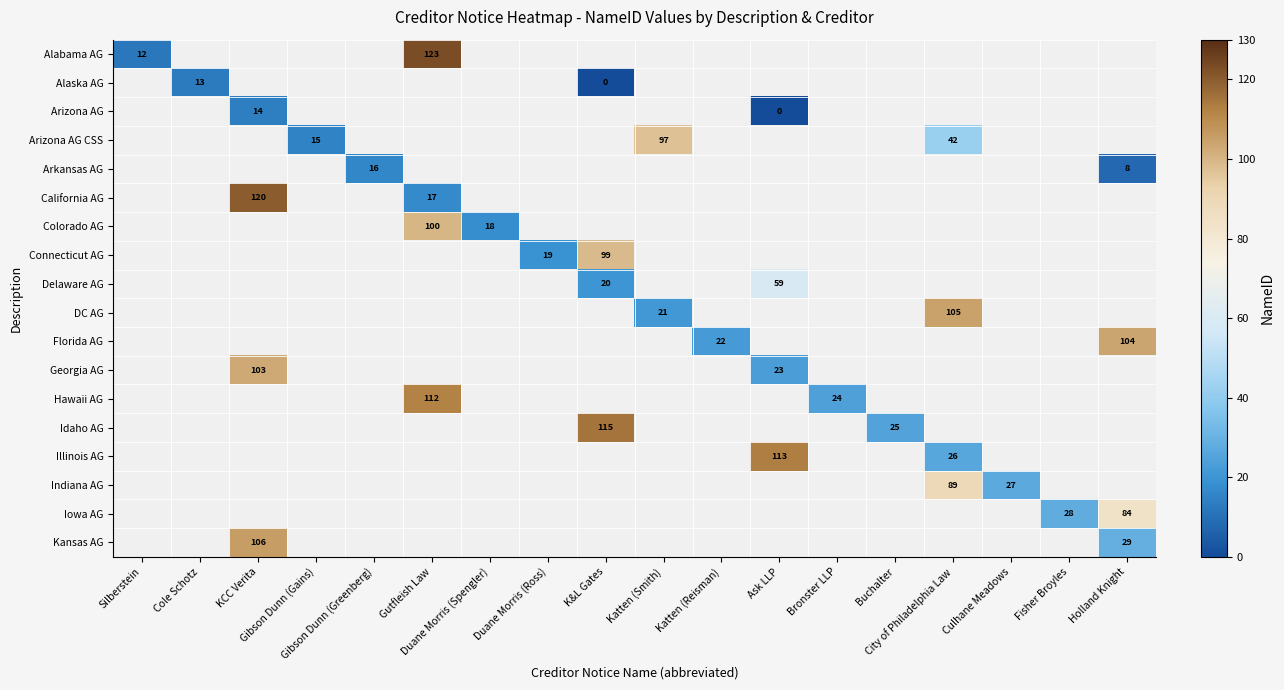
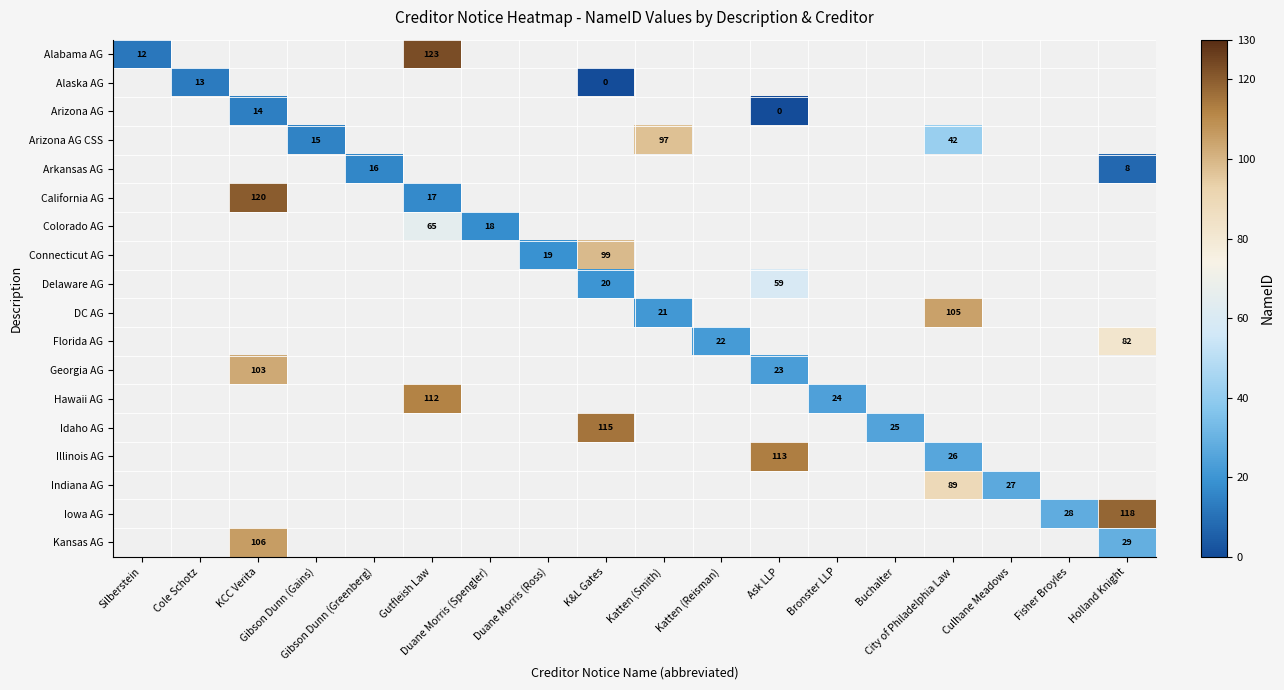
  {
    "Alabama AG": {
      "Silberstein": 12,
      "Gutfleish Law": 123
    },
    "Alaska AG": {
      "Cole Schotz": 13,
      "K&L Gates": 0
    },
    "Arizona AG": {
      "KCC Verita": 14,
      "Ask LLP": 0
    },
    "Arizona AG CSS": {
      "Gibson Dunn (Gains)": 15,
      "Katten (Smith)": 97,
      "City of Philadelphia Law": 42
    },
    "Arkansas AG": {
      "Gibson Dunn (Greenberg)": 16,
      "Holland Knight": 8
    },
    "California AG": {
      "KCC Verita": 120,
      "Gutfleish Law": 17
    },
    "Colorado AG": {
-     "Gutfleish Law": 100,
+     "Gutfleish Law": 65,
      "Duane Morris (Spengler)": 18
    },
    "Connecticut AG": {
      "Duane Morris (Ross)": 19,
      "K&L Gates": 99
    },
    "Delaware AG": {
      "K&L Gates": 20,
      "Ask LLP": 59
    },
    "DC AG": {
      "Katten (Smith)": 21,
      "City of Philadelphia Law": 105
    },
    "Florida AG": {
      "Katten (Reisman)": 22,
-     "Holland Knight": 104
+     "Holland Knight": 82
    },
    "Georgia AG": {
      "KCC Verita": 103,
      "Ask LLP": 23
    },
    "Hawaii AG": {
      "Gutfleish Law": 112,
      "Bronster LLP": 24
    },
    "Idaho AG": {
      "K&L Gates": 115,
      "Buchalter": 25
    },
    "Illinois AG": {
      "Ask LLP": 113,
      "City of Philadelphia Law": 26
    },
    "Indiana AG": {
      "City of Philadelphia Law": 89,
      "Culhane Meadows": 27
    },
    "Iowa AG": {
      "Fisher Broyles": 28,
-     "Holland Knight": 84
+     "Holland Knight": 118
    },
    "Kansas AG": {
      "KCC Verita": 106,
      "Holland Knight": 29
    }
  }
